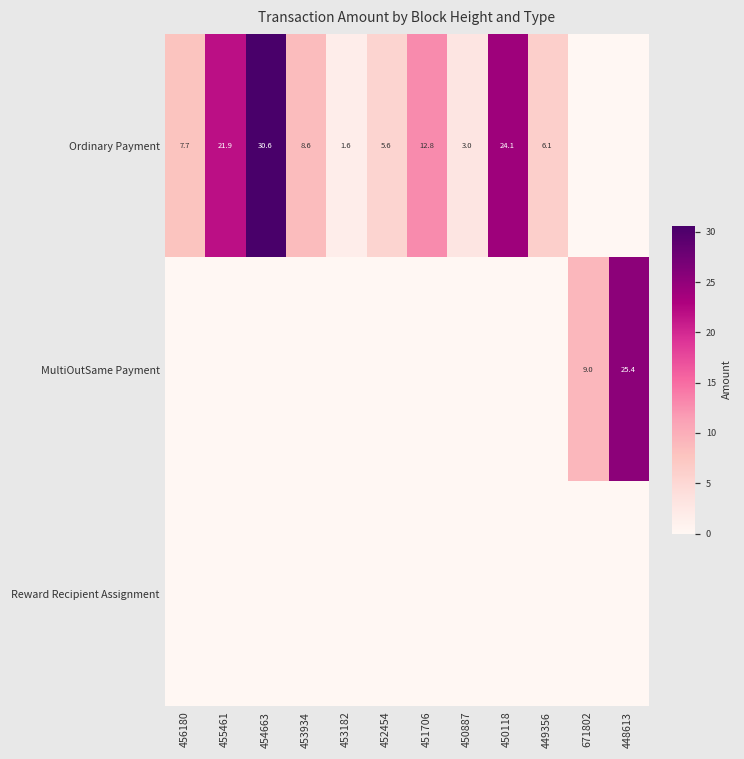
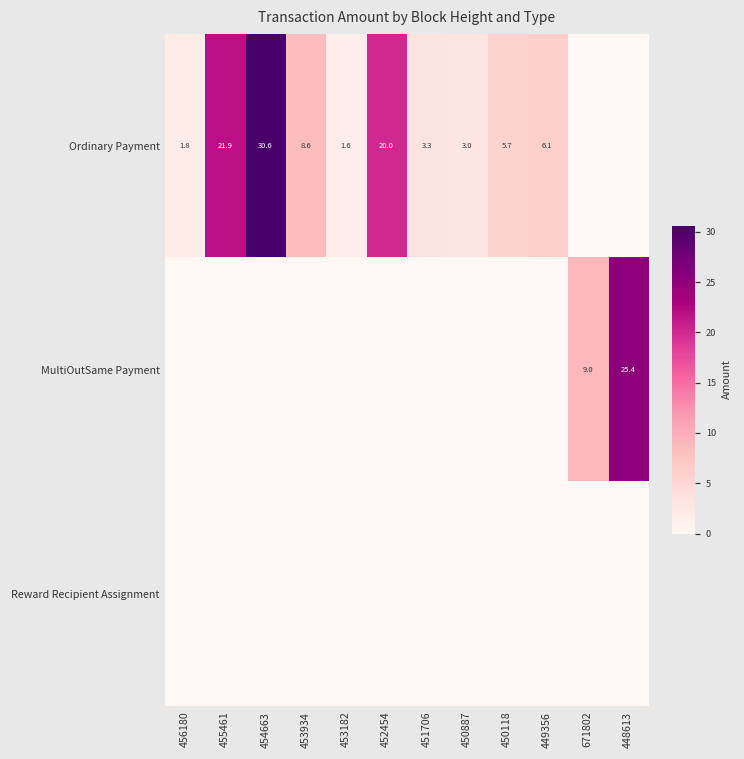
  {
    "Ordinary Payment": {
-     "456180": 7.7,
+     "456180": 1.8,
      "455461": 21.9,
      "454663": 30.6,
      "453934": 8.6,
      "453182": 1.6,
-     "452454": 5.6,
-     "451706": 12.8,
+     "452454": 20.0,
+     "451706": 3.3,
      "450887": 3.0,
-     "450118": 24.1,
+     "450118": 5.7,
      "449356": 6.1
    },
    "MultiOutSame Payment": {
      "671802": 9.0,
      "448613": 25.4
    }
  }
